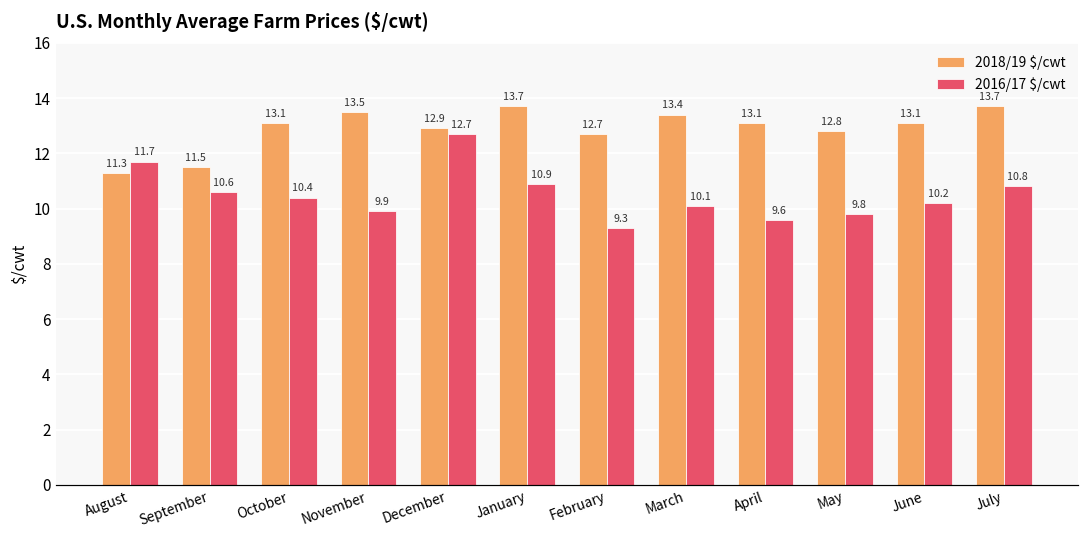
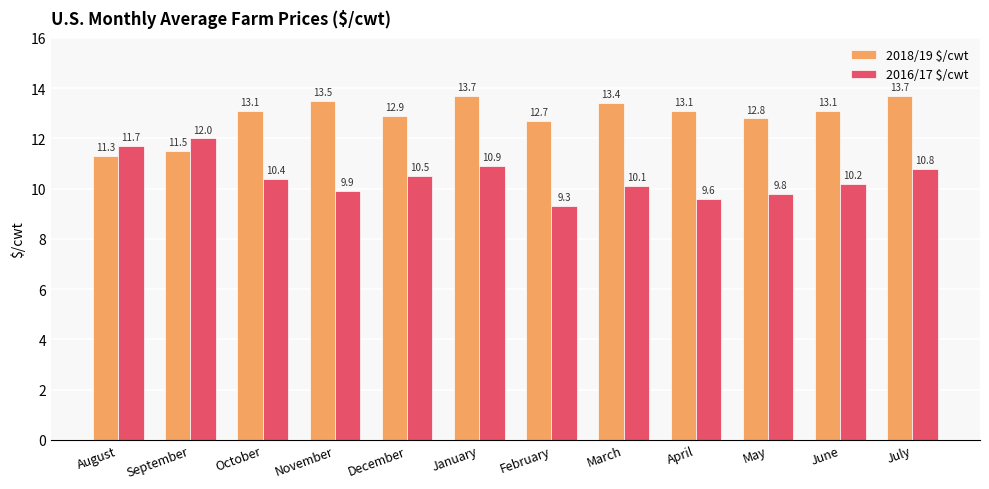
  {
    "2018/19 $/cwt": {
      "August": 11.3,
      "September": 11.5,
      "October": 13.1,
      "November": 13.5,
      "December": 12.9,
      "January": 13.7,
      "February": 12.7,
      "March": 13.4,
      "April": 13.1,
      "May": 12.8,
      "June": 13.1,
      "July": 13.7
    },
    "2016/17 $/cwt": {
      "August": 11.7,
-     "September": 10.6,
+     "September": 12.0,
      "October": 10.4,
      "November": 9.9,
-     "December": 12.7,
+     "December": 10.5,
      "January": 10.9,
      "February": 9.3,
      "March": 10.1,
      "April": 9.6,
      "May": 9.8,
      "June": 10.2,
      "July": 10.8
    }
  }
